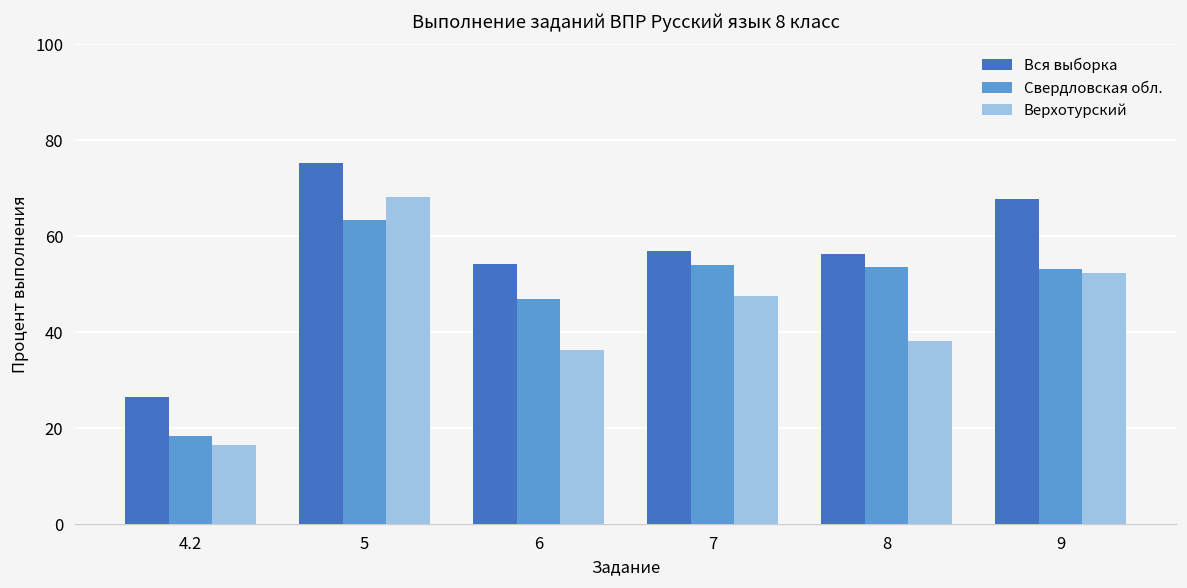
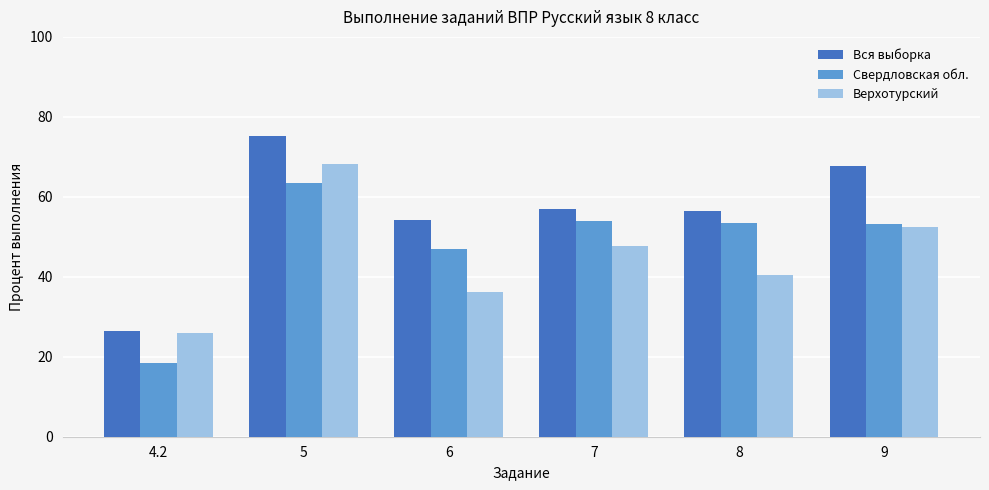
  {
    "Верхотурский": {
-     "4.2": 16,
+     "4.2": 26,
      "5": 68,
      "6": 36,
      "7": 48,
-     "8": 38,
+     "8": 40,
      "9": 52
    }
  }
